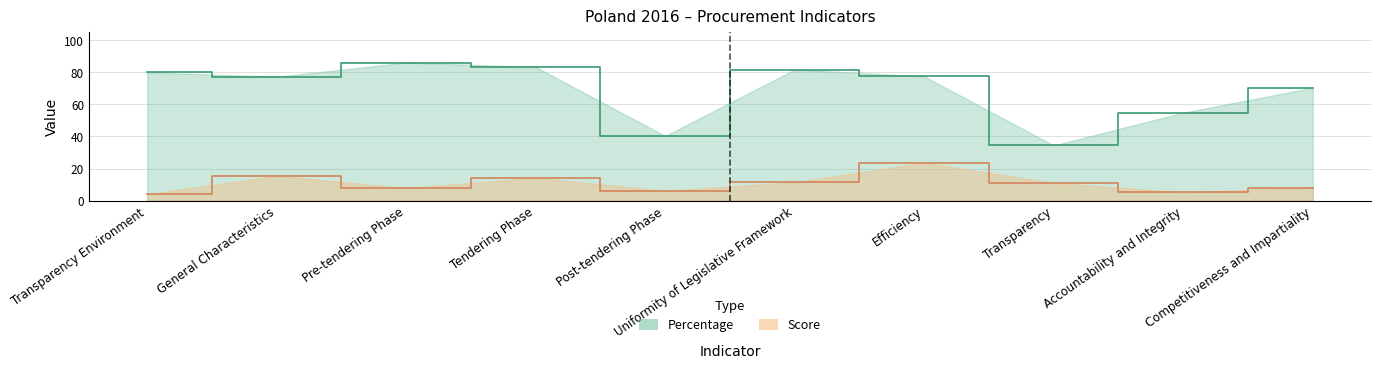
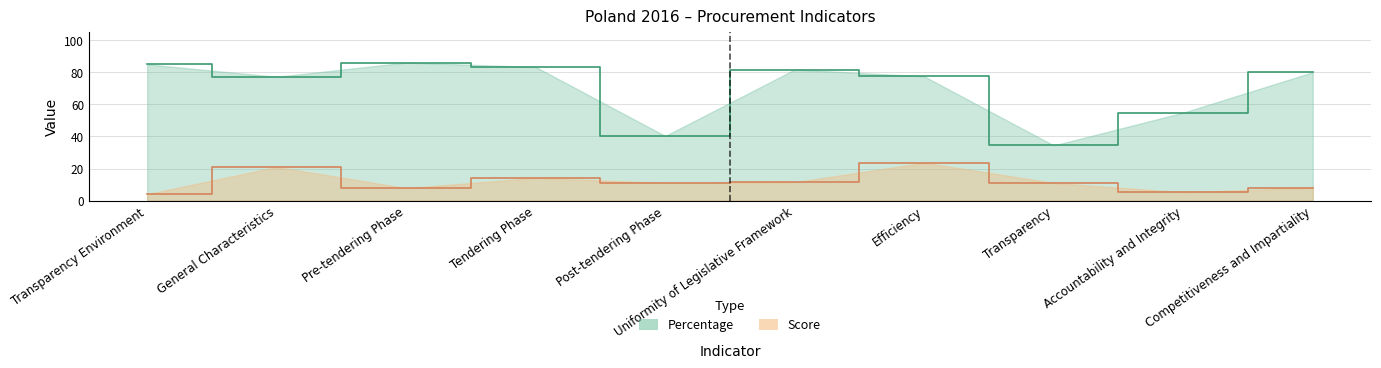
  {
    "Percentage": {
-     "Transparency Environment": 80,
+     "Transparency Environment": 85,
      "General Characteristics": 77,
      "Pre-tendering Phase": 86,
      "Tendering Phase": 83,
      "Post-tendering Phase": 40,
      "Uniformity of Legislative Framework": 82,
      "Efficiency": 78,
      "Transparency": 34,
      "Accountability and Integrity": 55,
-     "Competitiveness and Impartiality": 70
+     "Competitiveness and Impartiality": 80
    },
    "Score": {
      "Transparency Environment": 4,
-     "General Characteristics": 15,
+     "General Characteristics": 21,
      "Pre-tendering Phase": 8,
      "Tendering Phase": 14,
-     "Post-tendering Phase": 6,
+     "Post-tendering Phase": 11,
      "Uniformity of Legislative Framework": 11,
      "Efficiency": 24,
      "Transparency": 11,
      "Accountability and Integrity": 5,
      "Competitiveness and Impartiality": 8
    }
  }
